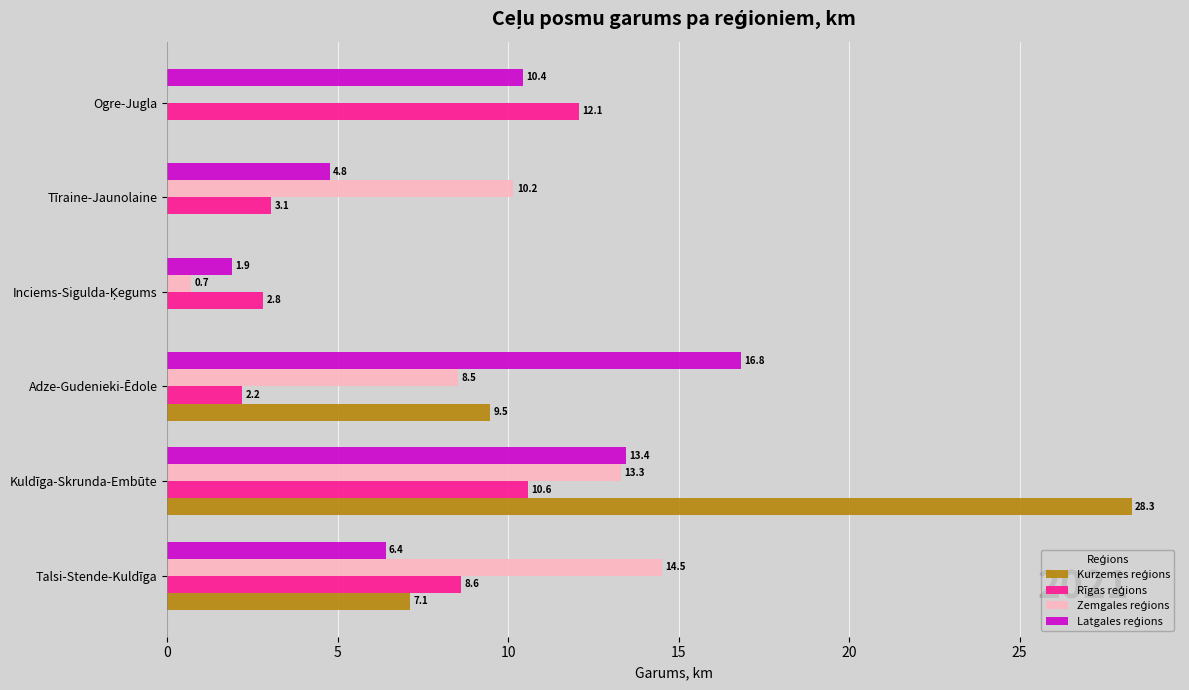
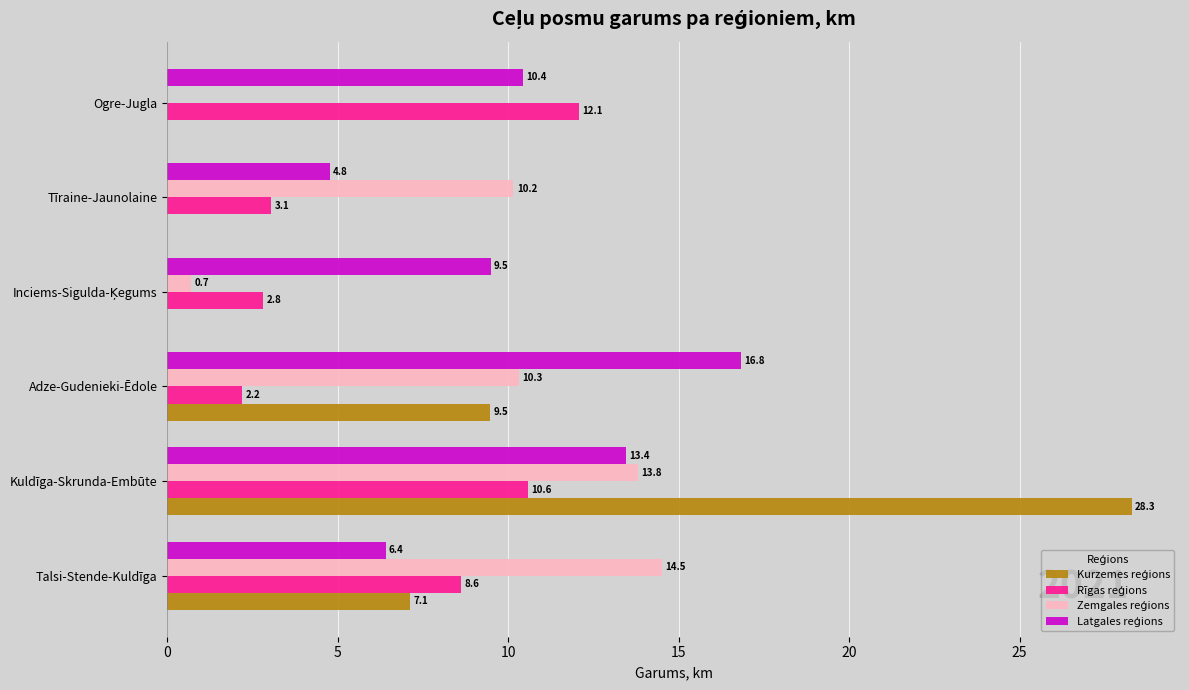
  {
    "Kurzemes reģions": {
      "Adze-Gudenieki-Ēdole": 9.5,
      "Kuldīga-Skrunda-Embūte": 28.3,
      "Talsi-Stende-Kuldīga": 7.1
    },
    "Rīgas reģions": {
      "Ogre-Jugla": 12.1,
      "Tīraine-Jaunolaine": 3.1,
      "Inciems-Sigulda-Ķegums": 2.8,
      "Adze-Gudenieki-Ēdole": 2.2,
      "Kuldīga-Skrunda-Embūte": 10.6,
      "Talsi-Stende-Kuldīga": 8.6
    },
    "Zemgales reģions": {
      "Tīraine-Jaunolaine": 10.2,
      "Inciems-Sigulda-Ķegums": 0.7,
-     "Adze-Gudenieki-Ēdole": 8.5,
-     "Kuldīga-Skrunda-Embūte": 13.3,
+     "Adze-Gudenieki-Ēdole": 10.3,
+     "Kuldīga-Skrunda-Embūte": 13.8,
      "Talsi-Stende-Kuldīga": 14.5
    },
    "Latgales reģions": {
      "Ogre-Jugla": 10.4,
      "Tīraine-Jaunolaine": 4.8,
-     "Inciems-Sigulda-Ķegums": 1.9,
+     "Inciems-Sigulda-Ķegums": 9.5,
      "Adze-Gudenieki-Ēdole": 16.8,
      "Kuldīga-Skrunda-Embūte": 13.4,
      "Talsi-Stende-Kuldīga": 6.4
    }
  }
